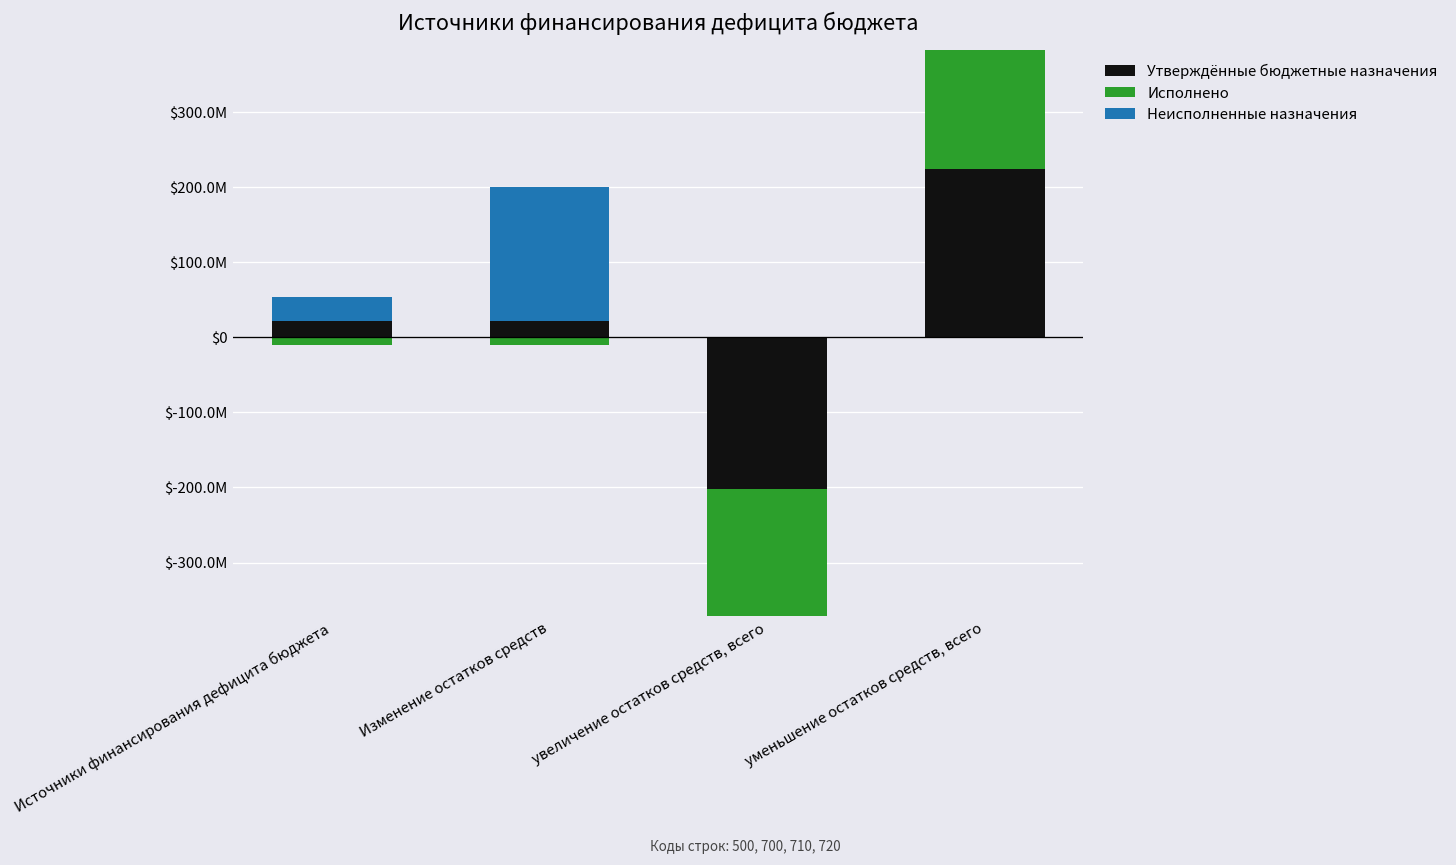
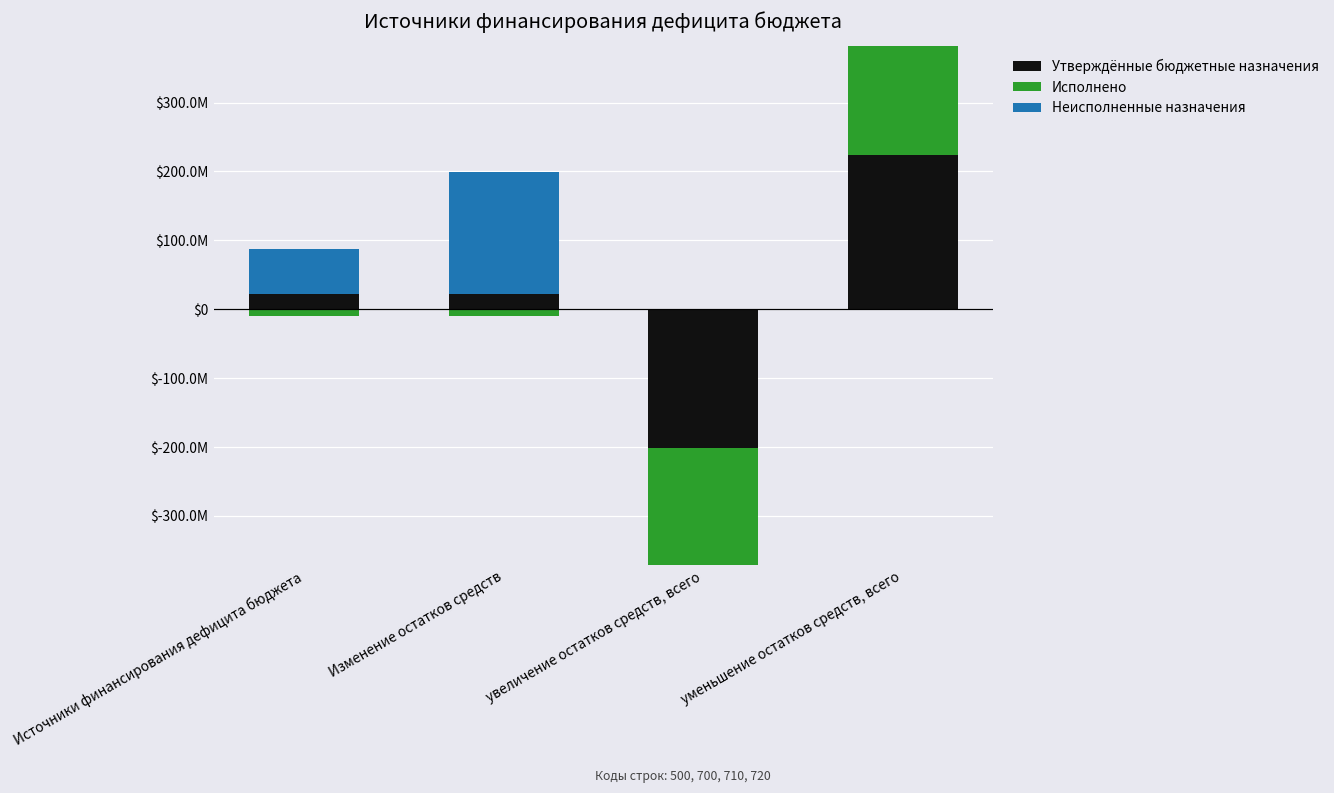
  {
    "Неисполненные назначения": {
-     "Источники финансирования дефицита бюджета": "$30000000",
+     "Источники финансирования дефицита бюджета": "$70000000",
      "Изменение остатков средств": "$180000000",
      "увеличение остатков средств, всего": "$0",
      "уменьшение остатков средств, всего": "$0"
    }
  }
